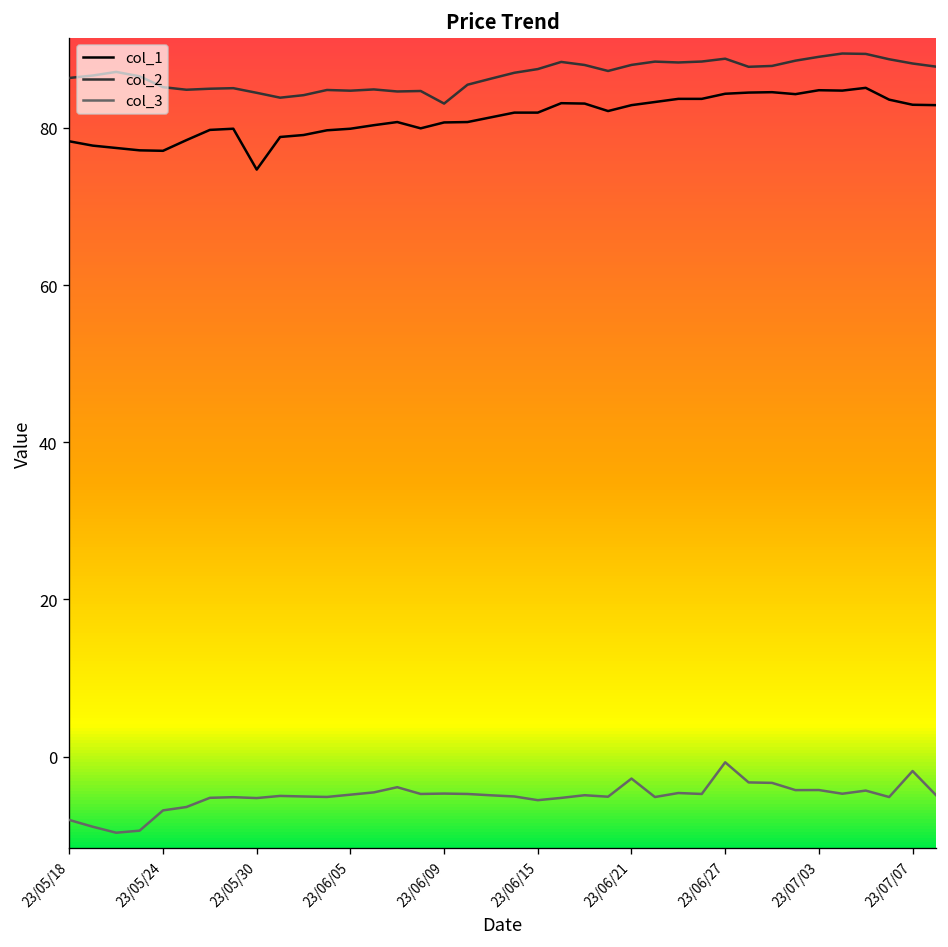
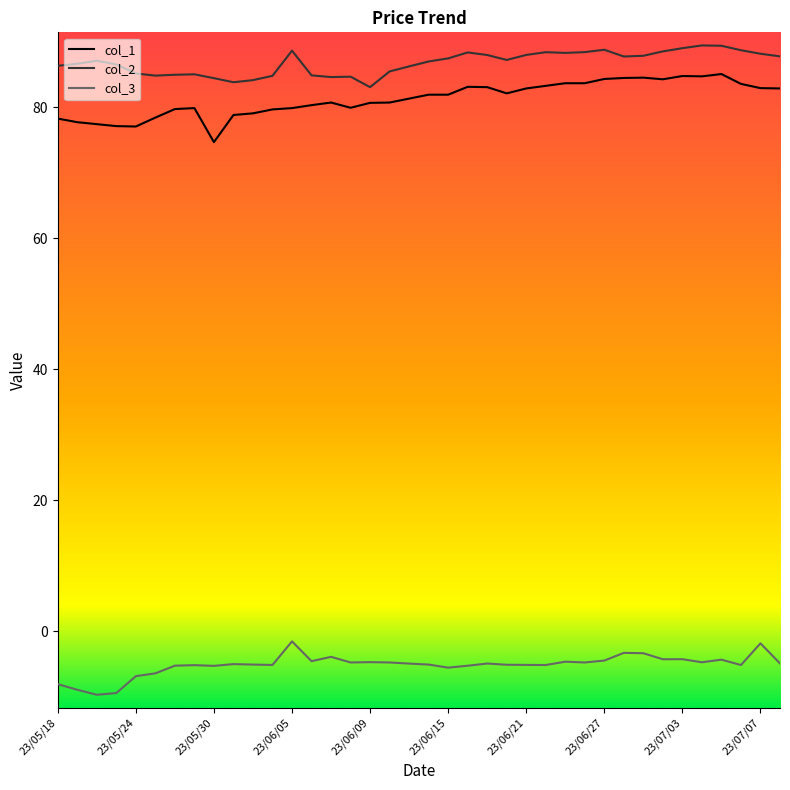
  {
    "col_1": {
      "23/05/18": 78,
      "23/05/24": 77,
      "23/05/30": 75,
      "23/06/05": 80,
      "23/06/09": 81,
      "23/06/15": 82,
      "23/06/21": 83,
      "23/06/27": 84,
      "23/07/03": 85,
      "23/07/07": 83
    },
    "col_2": {
      "23/05/18": 86,
      "23/05/30": 84,
-     "23/06/05": 85,
+     "23/06/05": 89,
      "23/06/09": 83,
      "23/06/15": 87,
      "23/06/21": 88,
      "23/06/27": 89,
      "23/07/03": 89,
      "23/07/07": 88
    },
    "col_3": {
      "23/05/18": -8,
      "23/05/24": -7,
      "23/05/30": -5,
-     "23/06/05": -5,
+     "23/06/05": -2,
      "23/06/09": -5,
      "23/06/15": -6,
-     "23/06/21": -3,
-     "23/06/27": -1,
+     "23/06/21": -5,
+     "23/06/27": -4,
      "23/07/03": -4,
      "23/07/07": -2
    }
  }
